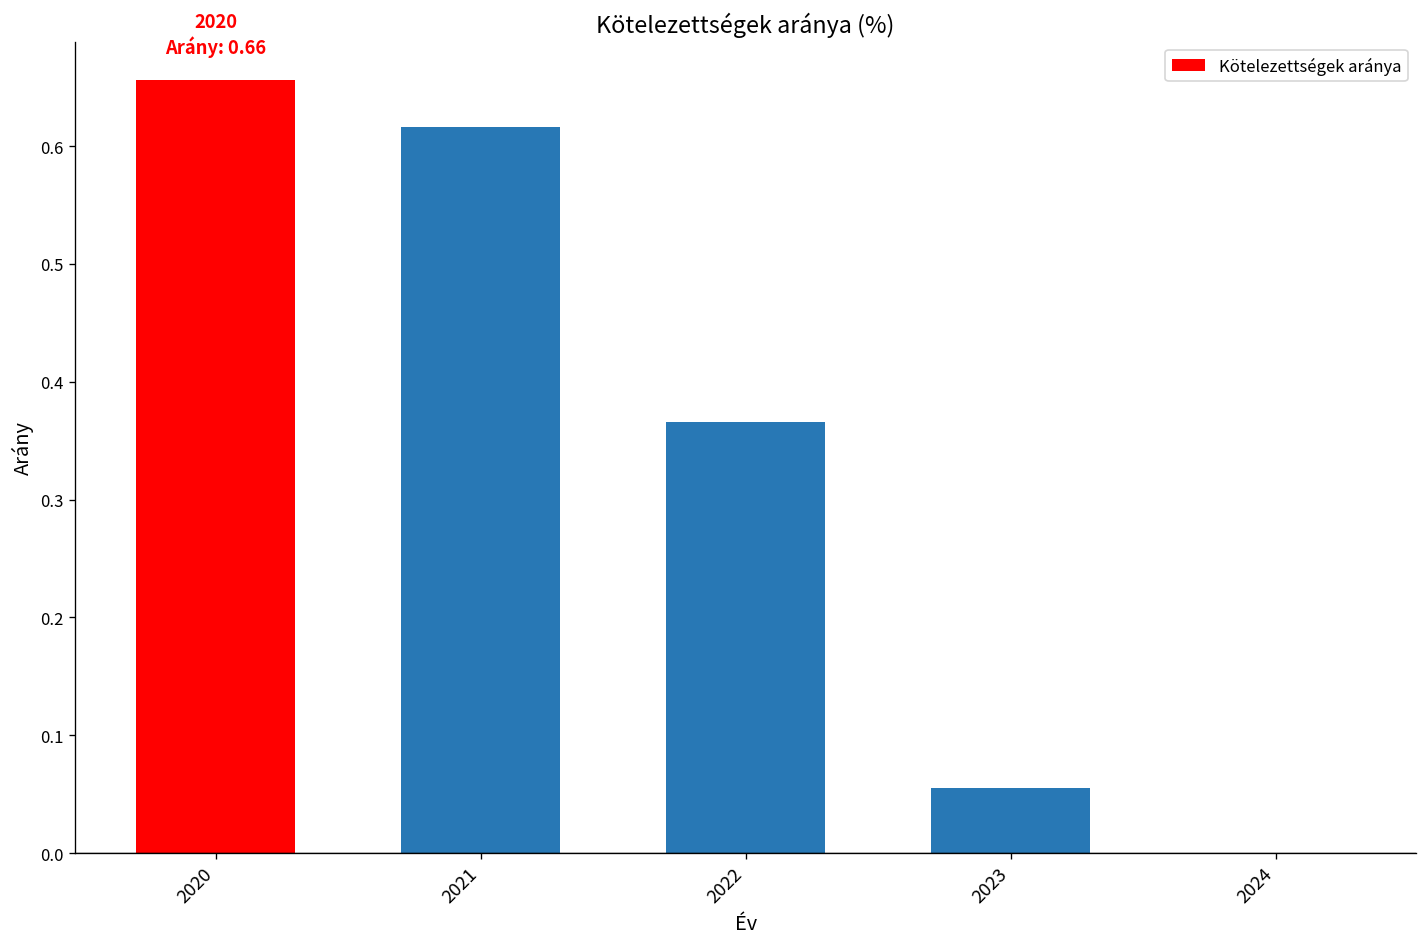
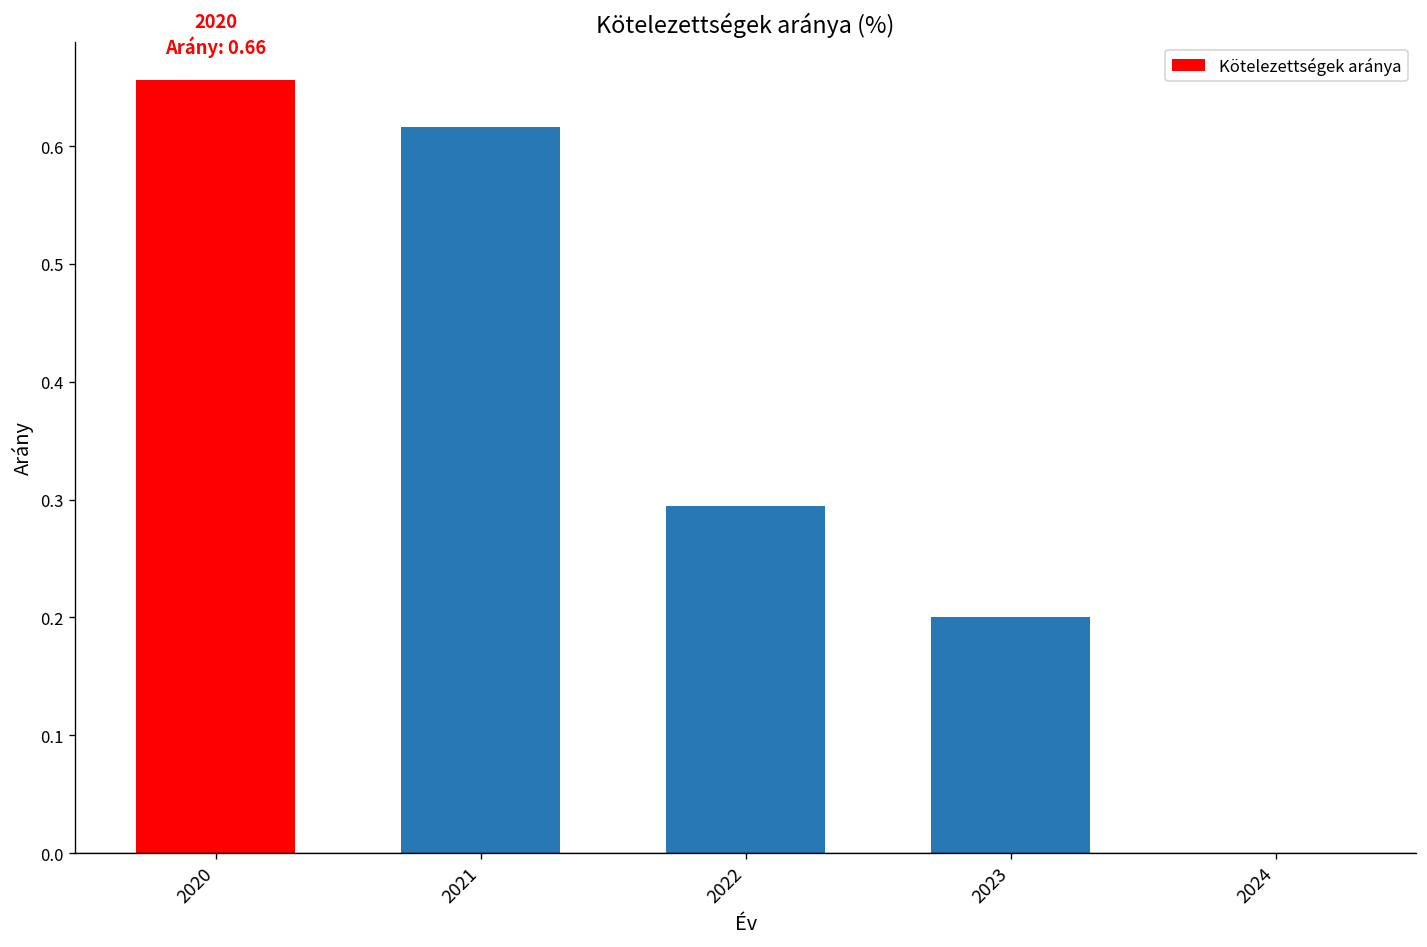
  {
    "2021": 0.62,
-   "2022": 0.37,
-   "2023": 0.06,
+   "2022": 0.29,
+   "2023": 0.20,
    "2024": 0.00
  }
